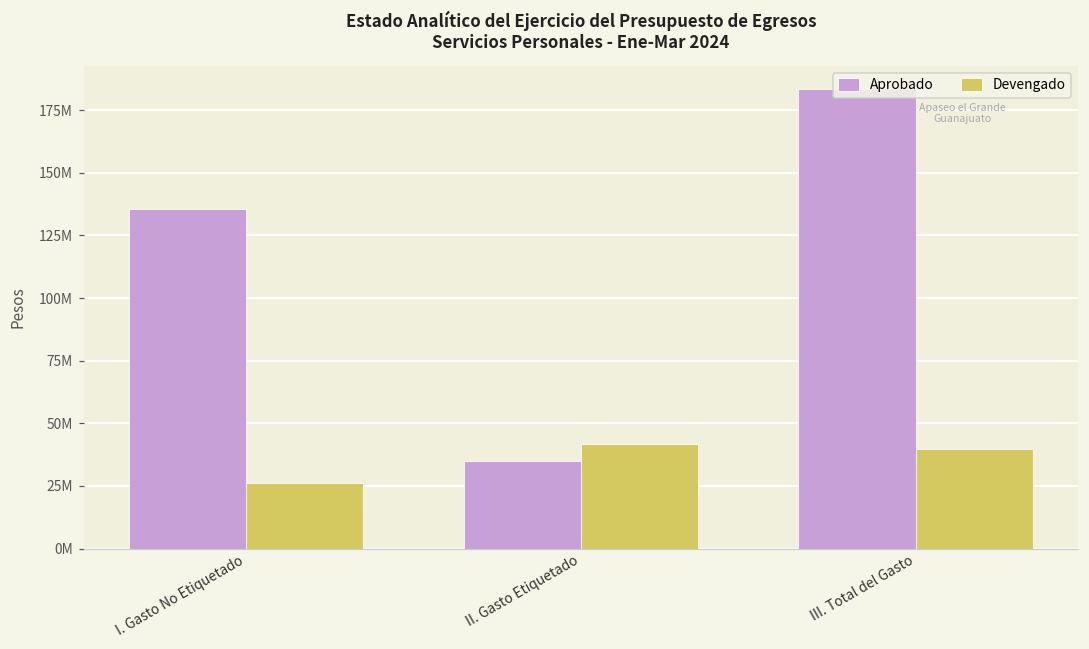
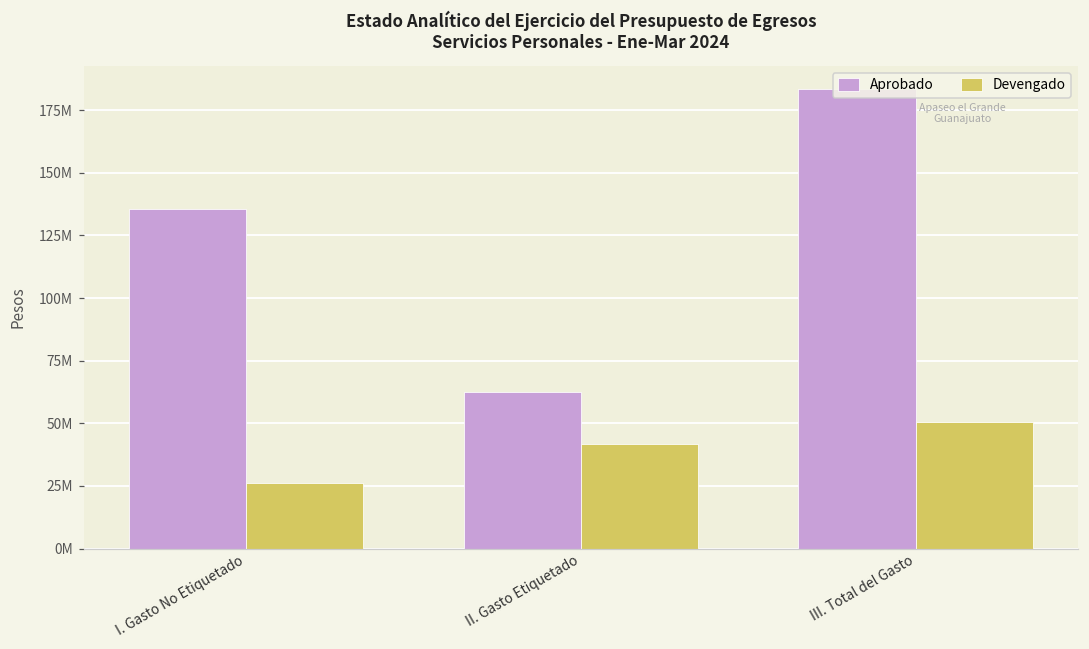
  {
    "Aprobado": {
      "I. Gasto No Etiquetado": 136000000,
-     "II. Gasto Etiquetado": 35000000
+     "II. Gasto Etiquetado": 63000000
    },
    "Devengado": {
      "I. Gasto No Etiquetado": 26000000,
      "II. Gasto Etiquetado": 42000000,
-     "III. Total del Gasto": 40000000
+     "III. Total del Gasto": 50000000
    }
  }
